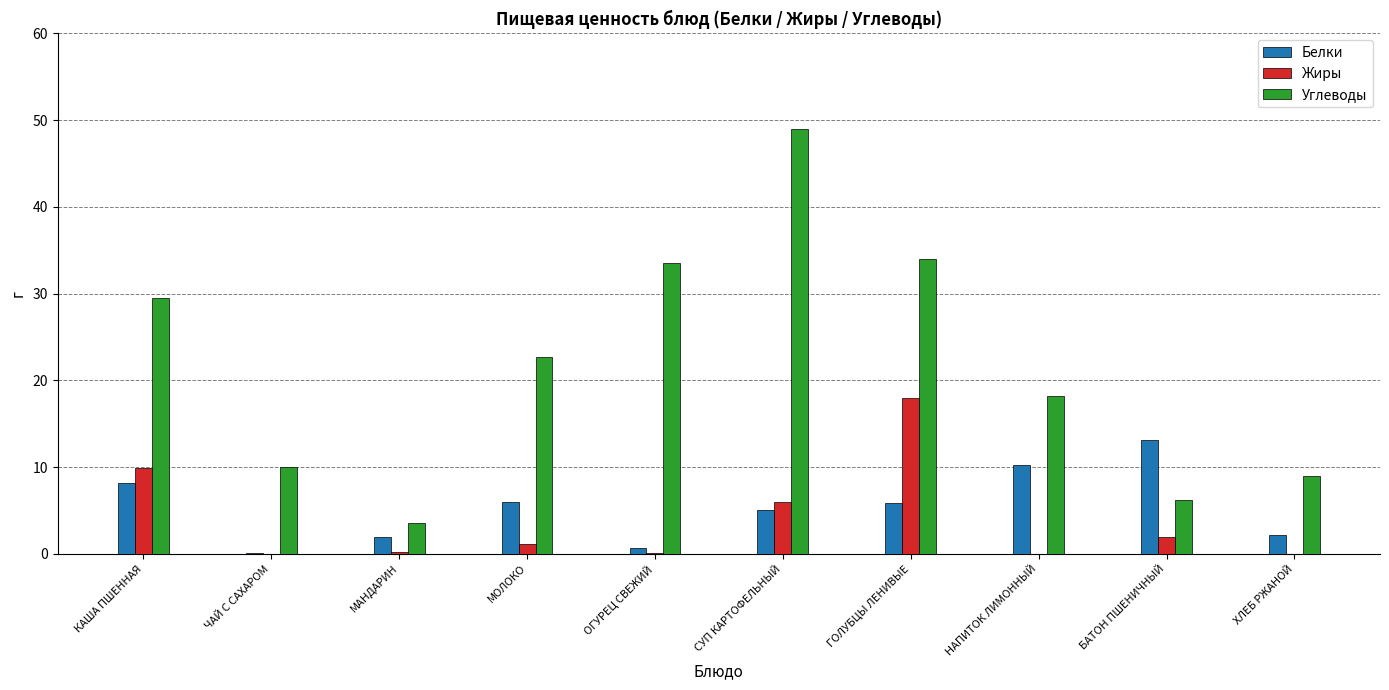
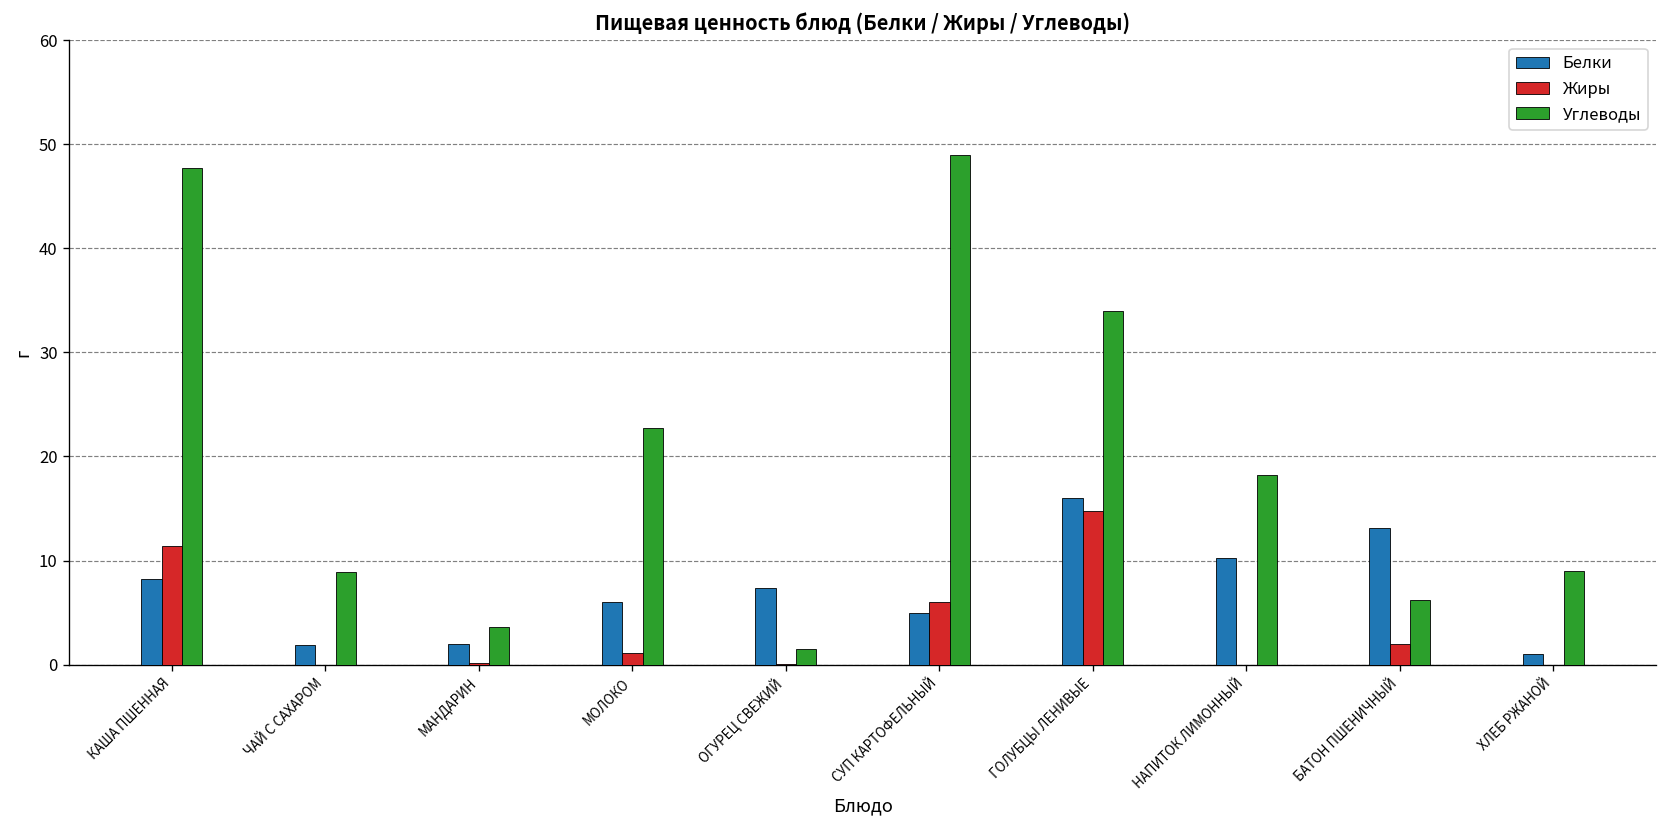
  {
    "Белки": {
      "КАША ПШЕННАЯ": 8,
-     "ЧАЙ С САХАРОМ": 0,
+     "ЧАЙ С САХАРОМ": 2,
      "МАНДАРИН": 2,
      "МОЛОКО": 6,
-     "ОГУРЕЦ СВЕЖИЙ": 1,
+     "ОГУРЕЦ СВЕЖИЙ": 7,
      "СУП КАРТОФЕЛЬНЫЙ": 5,
-     "ГОЛУБЦЫ ЛЕНИВЫЕ": 6,
+     "ГОЛУБЦЫ ЛЕНИВЫЕ": 16,
      "НАПИТОК ЛИМОННЫЙ": 10,
      "БАТОН ПШЕНИЧНЫЙ": 13,
-     "ХЛЕБ РЖАНОЙ": 2
+     "ХЛЕБ РЖАНОЙ": 1
    },
    "Жиры": {
-     "КАША ПШЕННАЯ": 10,
+     "КАША ПШЕННАЯ": 11,
      "ЧАЙ С САХАРОМ": 0,
      "МОЛОКО": 1,
      "СУП КАРТОФЕЛЬНЫЙ": 6,
-     "ГОЛУБЦЫ ЛЕНИВЫЕ": 18,
+     "ГОЛУБЦЫ ЛЕНИВЫЕ": 15,
      "НАПИТОК ЛИМОННЫЙ": 0,
      "БАТОН ПШЕНИЧНЫЙ": 2,
      "ХЛЕБ РЖАНОЙ": 0
    },
    "Углеводы": {
-     "КАША ПШЕННАЯ": 30,
-     "ЧАЙ С САХАРОМ": 10,
+     "КАША ПШЕННАЯ": 48,
+     "ЧАЙ С САХАРОМ": 9,
      "МАНДАРИН": 4,
      "МОЛОКО": 23,
-     "ОГУРЕЦ СВЕЖИЙ": 34,
+     "ОГУРЕЦ СВЕЖИЙ": 2,
      "СУП КАРТОФЕЛЬНЫЙ": 49,
      "ГОЛУБЦЫ ЛЕНИВЫЕ": 34,
      "НАПИТОК ЛИМОННЫЙ": 18,
      "БАТОН ПШЕНИЧНЫЙ": 6,
      "ХЛЕБ РЖАНОЙ": 9
    }
  }
